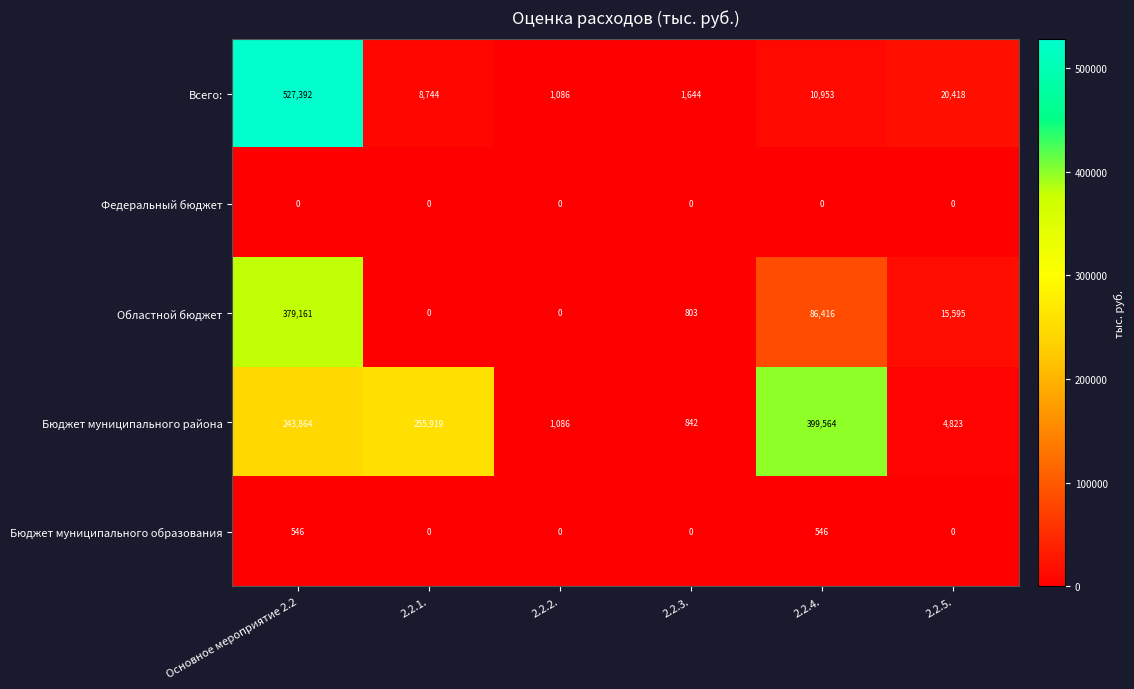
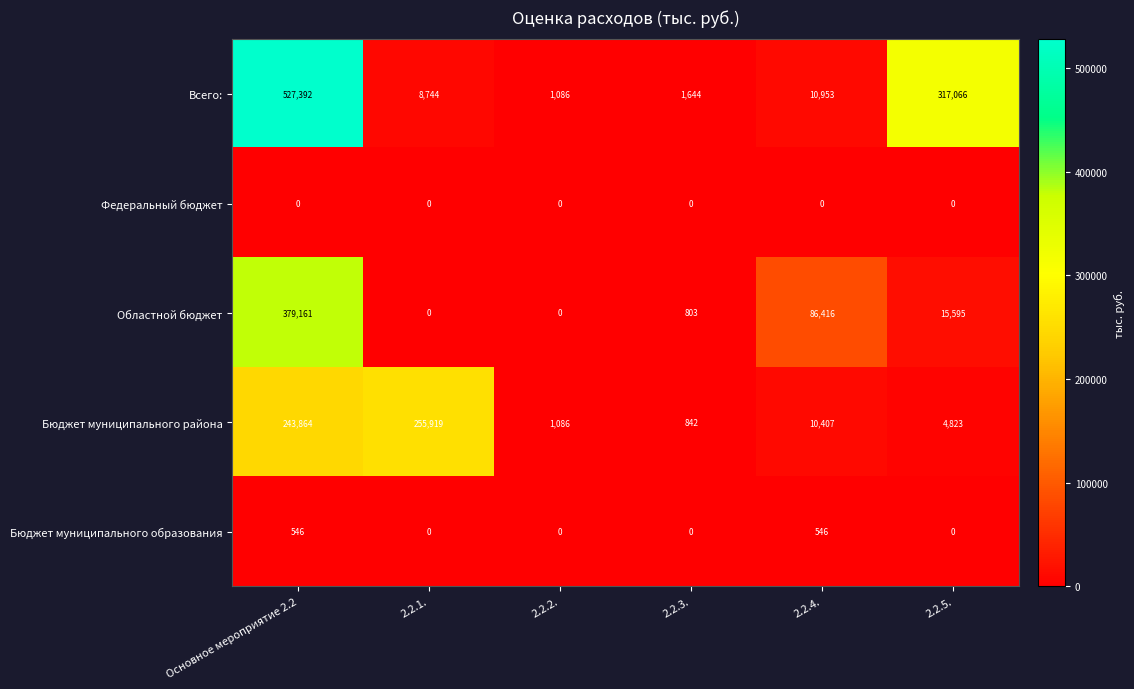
  {
    "Всего:": {
      "Основное мероприятие 2.2": "527,392",
      "2.2.1.": "8,744",
      "2.2.2.": "1,086",
      "2.2.3.": "1,644",
      "2.2.4.": "10,953",
-     "2.2.5.": "20,418"
+     "2.2.5.": "317,066"
    },
    "Федеральный бюджет": {
      "Основное мероприятие 2.2": "0",
      "2.2.1.": "0",
      "2.2.2.": "0",
      "2.2.3.": "0",
      "2.2.4.": "0",
      "2.2.5.": "0"
    },
    "Областной бюджет": {
      "Основное мероприятие 2.2": "379,161",
      "2.2.1.": "0",
      "2.2.2.": "0",
      "2.2.3.": "803",
      "2.2.4.": "86,416",
      "2.2.5.": "15,595"
    },
    "Бюджет муниципального района": {
      "Основное мероприятие 2.2": "243,864",
      "2.2.1.": "255,919",
      "2.2.2.": "1,086",
      "2.2.3.": "842",
-     "2.2.4.": "399,564",
+     "2.2.4.": "10,407",
      "2.2.5.": "4,823"
    },
    "Бюджет муниципального образования": {
      "Основное мероприятие 2.2": "546",
      "2.2.1.": "0",
      "2.2.2.": "0",
      "2.2.3.": "0",
      "2.2.4.": "546",
      "2.2.5.": "0"
    }
  }
